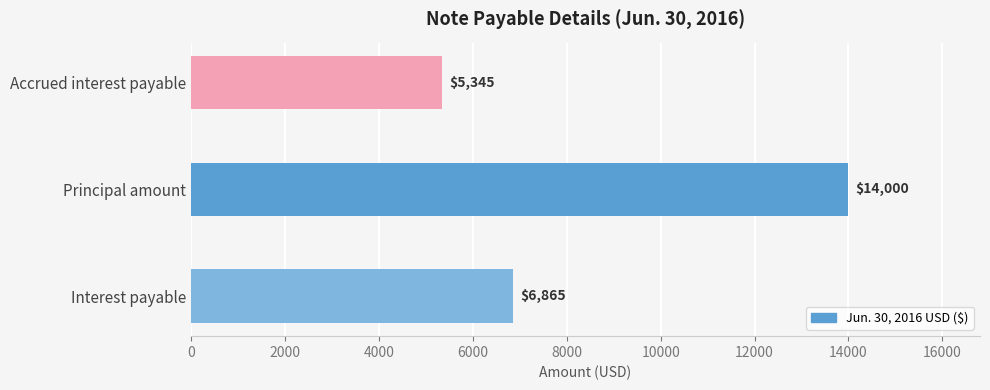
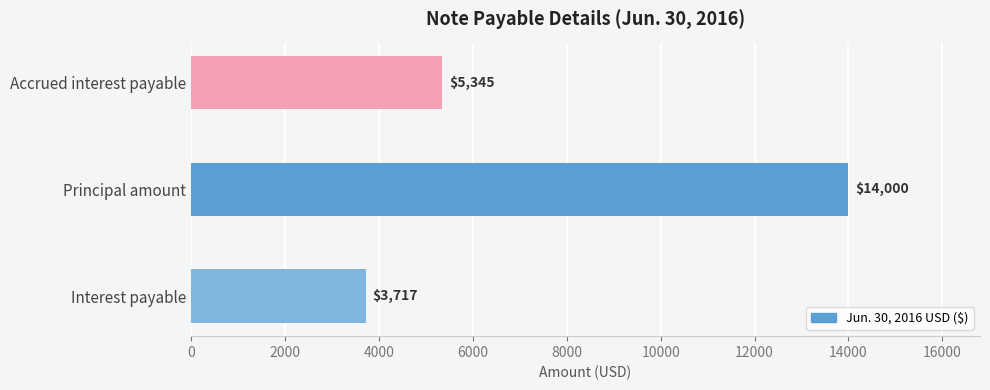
  {
    "Accrued interest payable": "$5,345",
    "Principal amount": "$14,000",
-   "Interest payable": "$6,865"
+   "Interest payable": "$3,717"
  }
